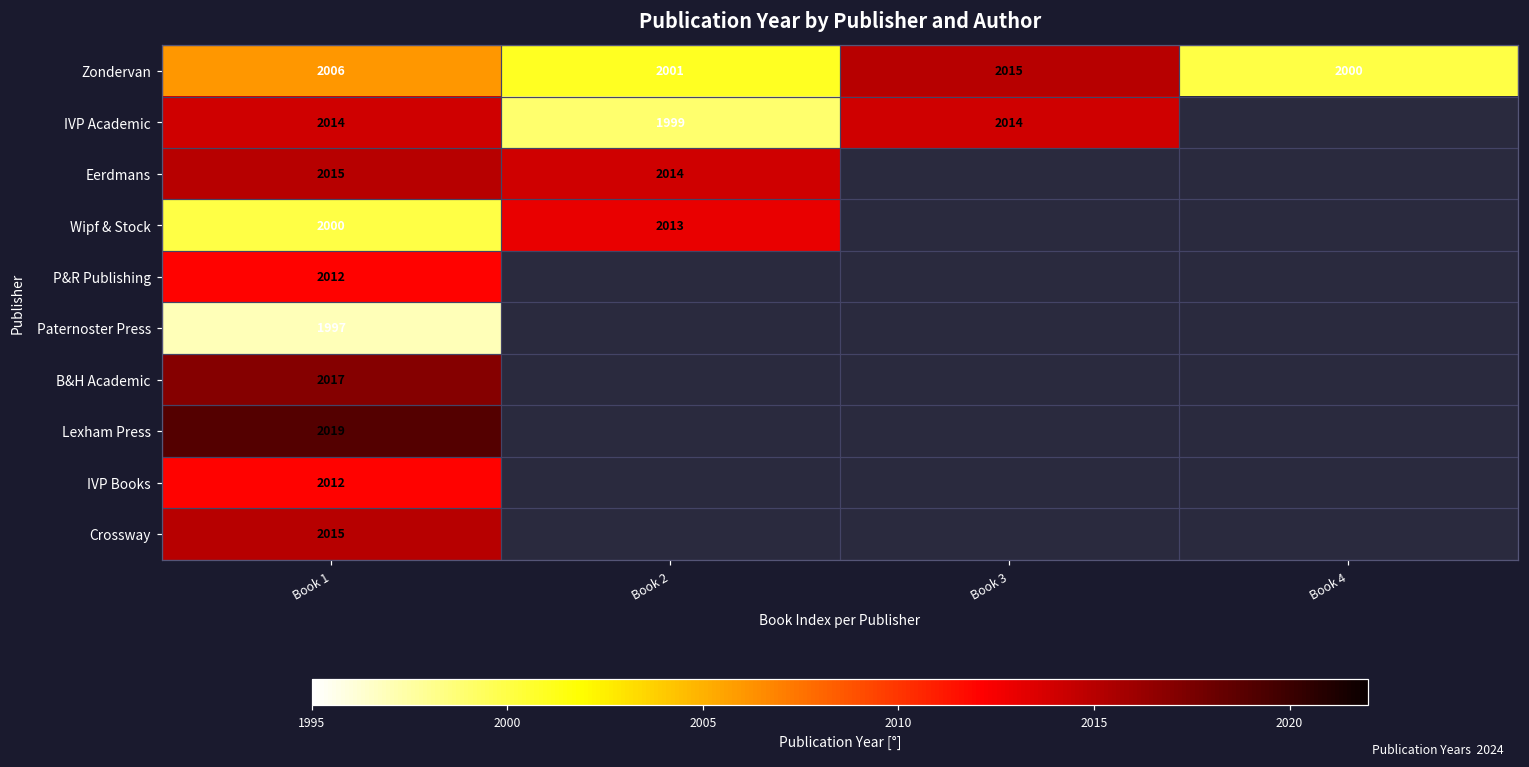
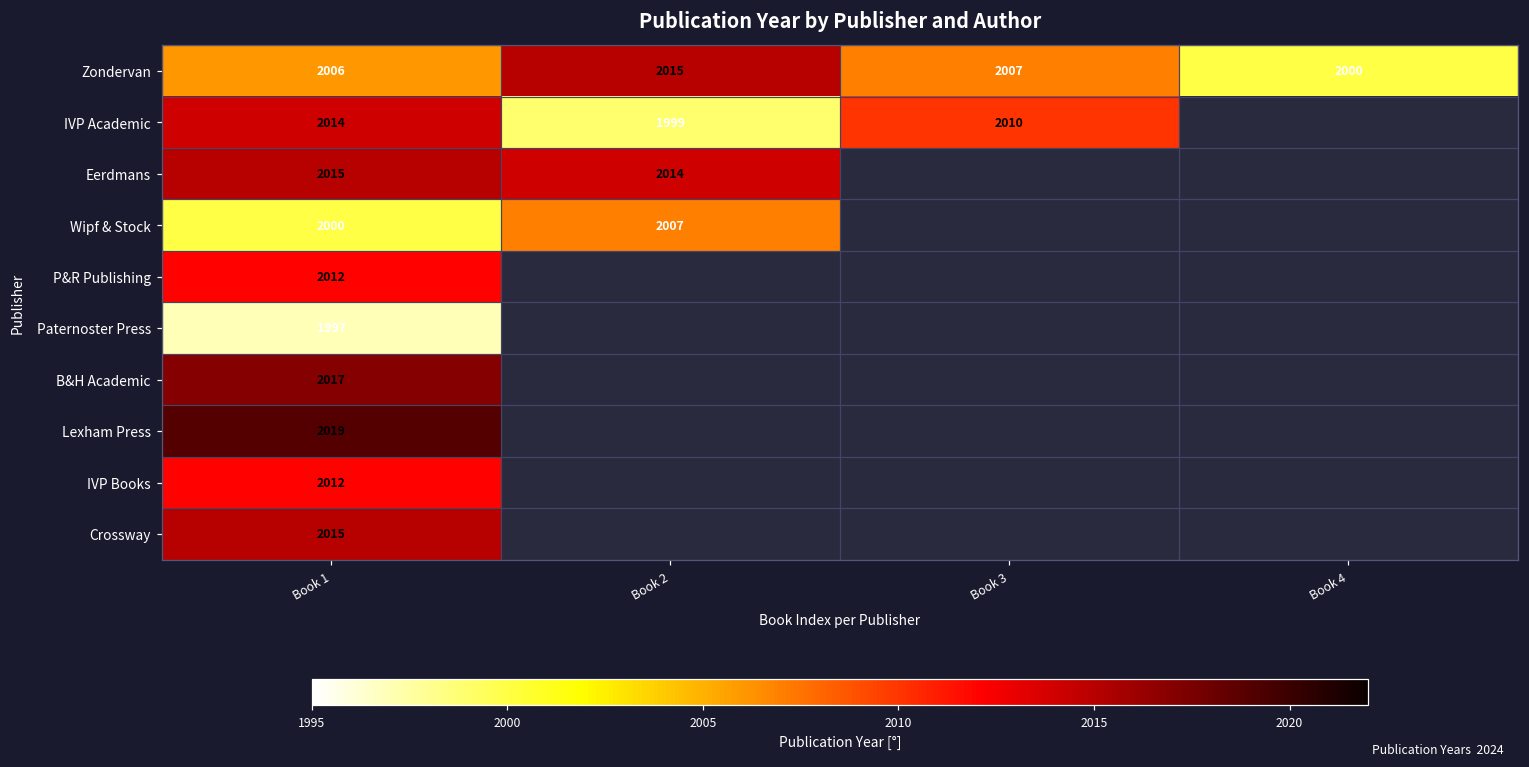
  {
    "Zondervan": {
      "Book 1": 2006,
-     "Book 2": 2001,
-     "Book 3": 2015,
+     "Book 2": 2015,
+     "Book 3": 2007,
      "Book 4": 2000
    },
    "IVP Academic": {
      "Book 1": 2014,
      "Book 2": 1999,
-     "Book 3": 2014
+     "Book 3": 2010
    },
    "Eerdmans": {
      "Book 1": 2015,
      "Book 2": 2014
    },
    "Wipf & Stock": {
      "Book 1": 2000,
-     "Book 2": 2013
+     "Book 2": 2007
    },
    "P&R Publishing": {
      "Book 1": 2012
    },
    "Paternoster Press": {
      "Book 1": 1997
    },
    "B&H Academic": {
      "Book 1": 2017
    },
    "Lexham Press": {
      "Book 1": 2019
    },
    "IVP Books": {
      "Book 1": 2012
    },
    "Crossway": {
      "Book 1": 2015
    }
  }
